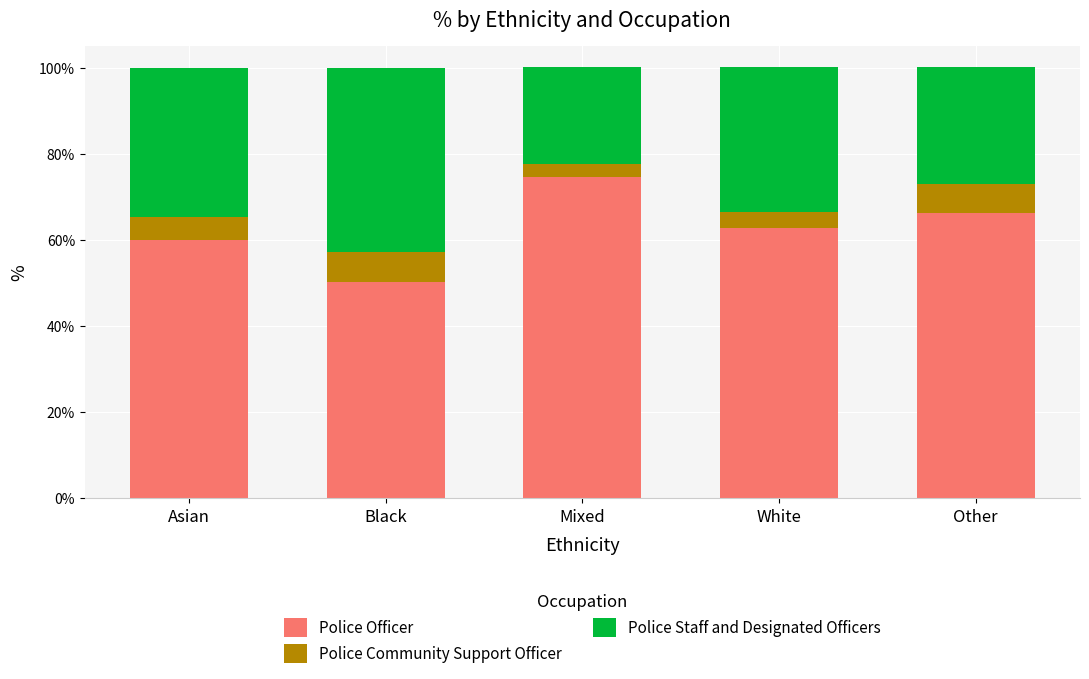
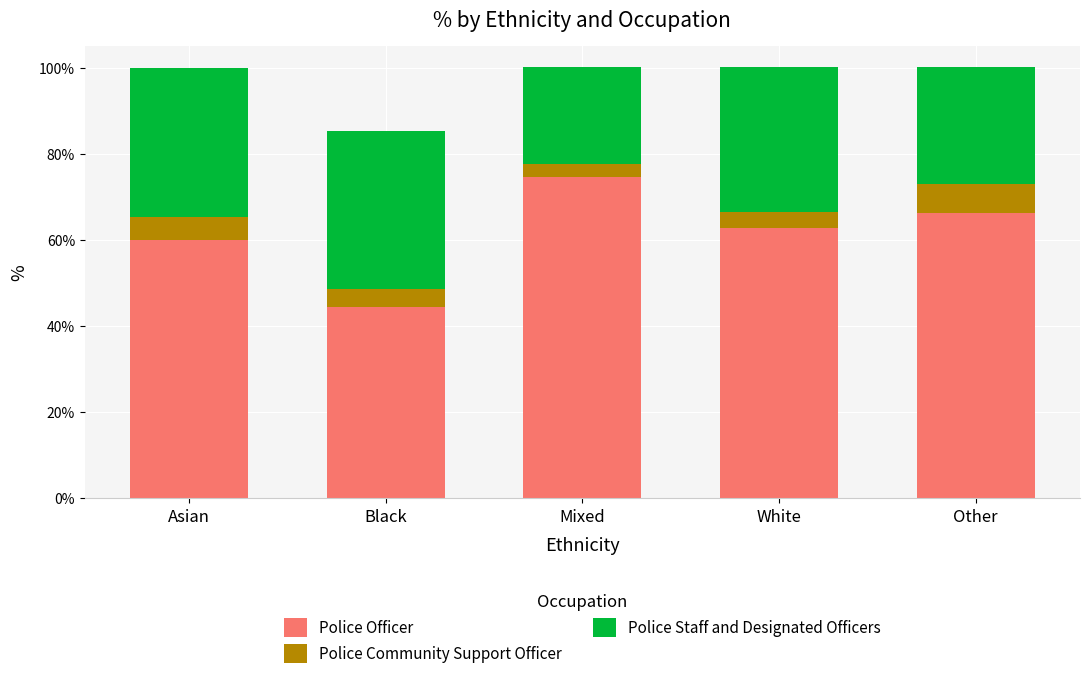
  {
    "Police Officer": {
      "Asian": "60%",
-     "Black": "50%",
+     "Black": "44%",
      "Mixed": "75%",
      "White": "63%",
      "Other": "66%"
    },
    "Police Community Support Officer": {
      "Asian": "5%",
-     "Black": "7%",
+     "Black": "4%",
      "Mixed": "3%",
      "White": "4%",
      "Other": "7%"
    },
    "Police Staff and Designated Officers": {
      "Asian": "35%",
-     "Black": "43%",
+     "Black": "37%",
      "Mixed": "22%",
      "White": "34%",
      "Other": "27%"
    }
  }
